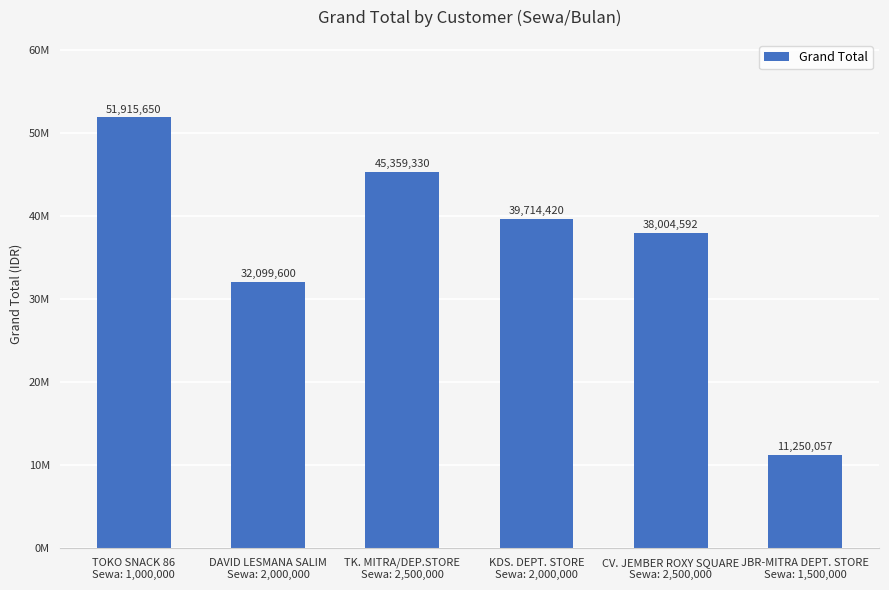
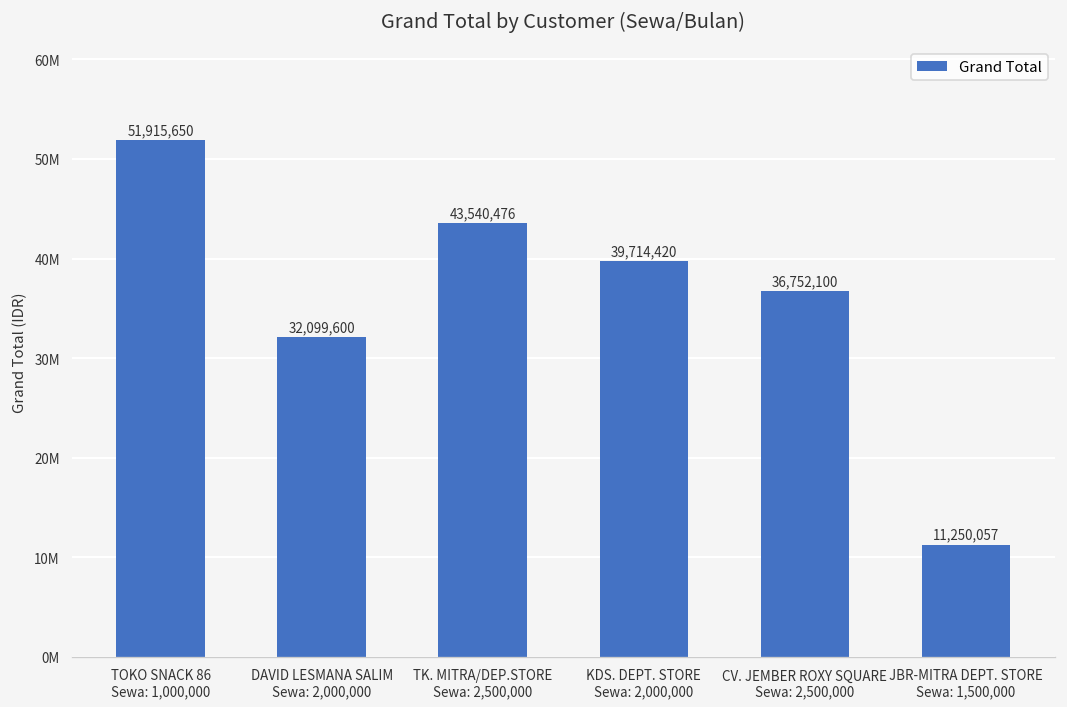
  {
    "TOKO SNACK 86 Sewa: 1,000,000": "51,915,650",
    "DAVID LESMANA SALIM Sewa: 2,000,000": "32,099,600",
-   "TK. MITRA/DEP.STORE Sewa: 2,500,000": "45,359,330",
+   "TK. MITRA/DEP.STORE Sewa: 2,500,000": "43,540,476",
    "KDS. DEPT. STORE Sewa: 2,000,000": "39,714,420",
-   "CV. JEMBER ROXY SQUARE Sewa: 2,500,000": "38,004,592",
+   "CV. JEMBER ROXY SQUARE Sewa: 2,500,000": "36,752,100",
    "JBR-MITRA DEPT. STORE Sewa: 1,500,000": "11,250,057"
  }
